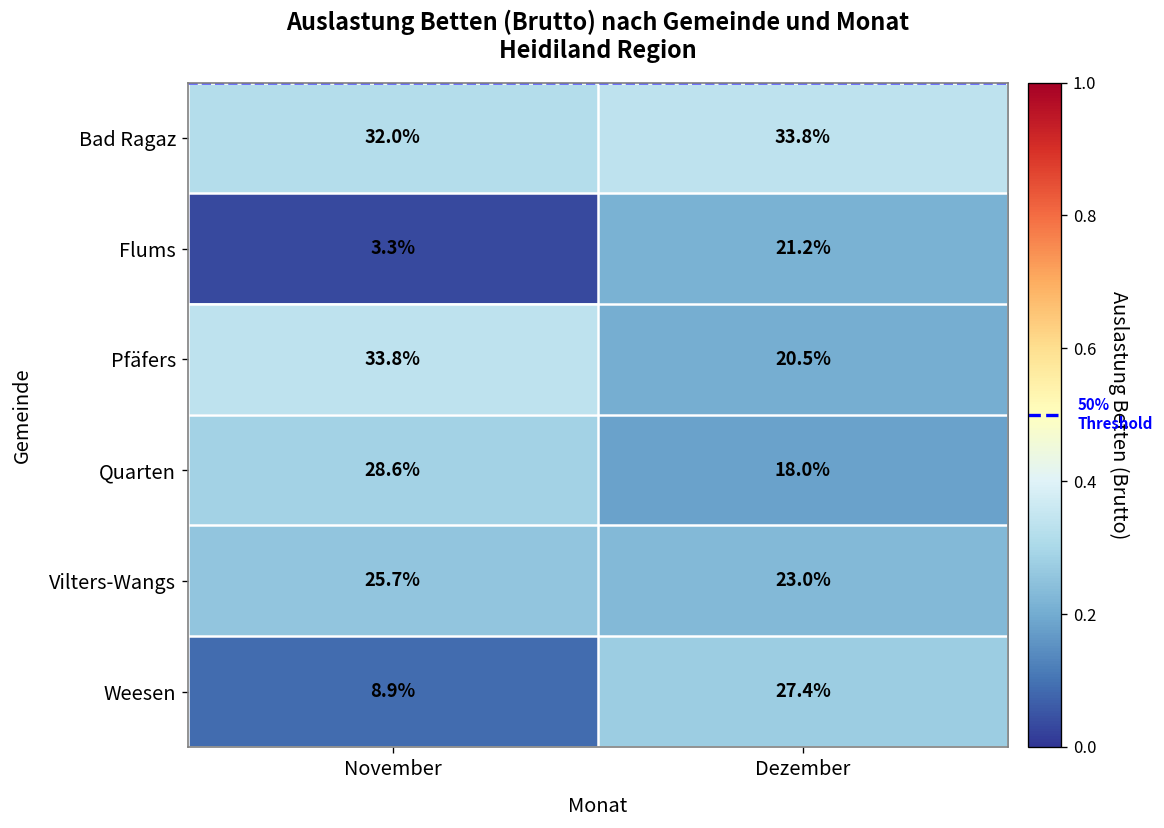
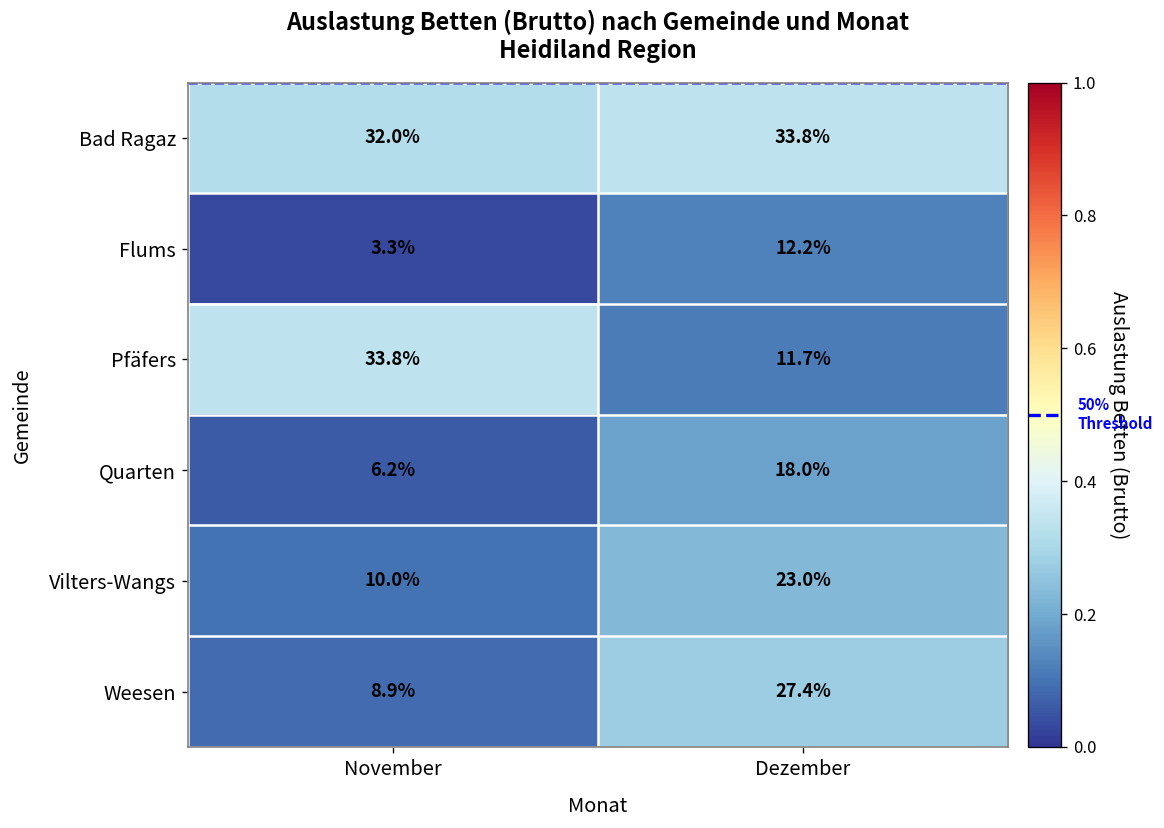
  {
    "Bad Ragaz": {
      "November": "32.0%",
      "Dezember": "33.8%"
    },
    "Flums": {
      "November": "3.3%",
-     "Dezember": "21.2%"
+     "Dezember": "12.2%"
    },
    "Pfäfers": {
      "November": "33.8%",
-     "Dezember": "20.5%"
+     "Dezember": "11.7%"
    },
    "Quarten": {
-     "November": "28.6%",
+     "November": "6.2%",
      "Dezember": "18.0%"
    },
    "Vilters-Wangs": {
-     "November": "25.7%",
+     "November": "10.0%",
      "Dezember": "23.0%"
    },
    "Weesen": {
      "November": "8.9%",
      "Dezember": "27.4%"
    }
  }
